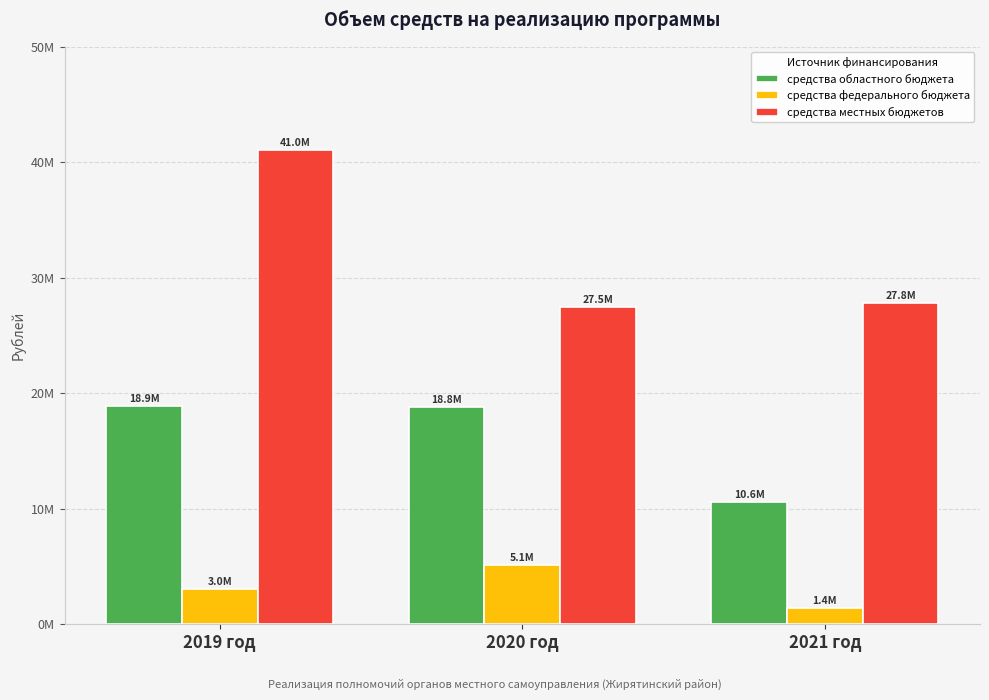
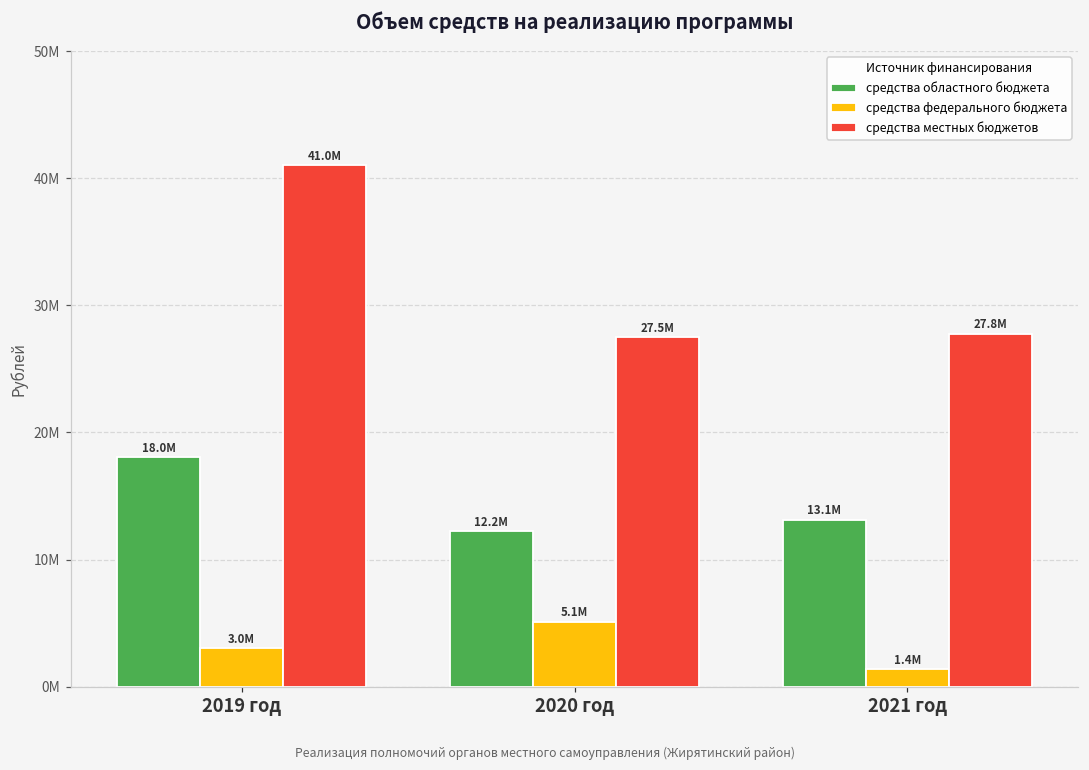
  {
    "средства областного бюджета": {
-     "2019 год": "18.9M",
-     "2020 год": "18.8M",
-     "2021 год": "10.6M"
+     "2019 год": "18.0M",
+     "2020 год": "12.2M",
+     "2021 год": "13.1M"
    },
    "средства федерального бюджета": {
      "2019 год": "3.0M",
      "2020 год": "5.1M",
      "2021 год": "1.4M"
    },
    "средства местных бюджетов": {
      "2019 год": "41.0M",
      "2020 год": "27.5M",
      "2021 год": "27.8M"
    }
  }
